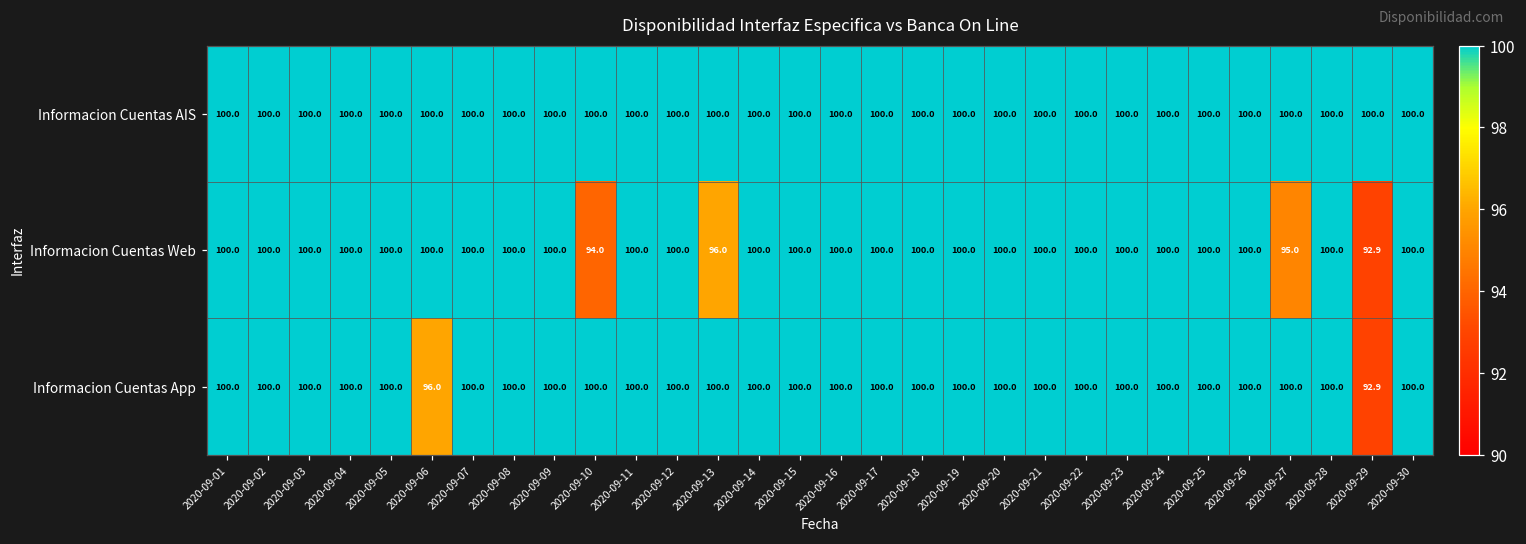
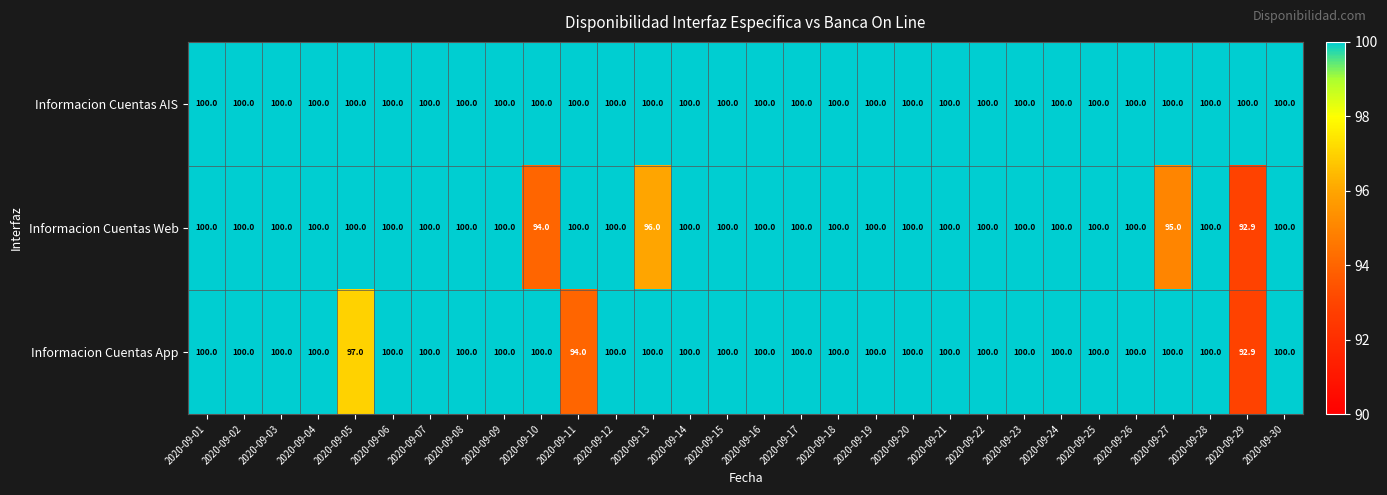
  {
    "Informacion Cuentas AIS": {
      "2020-09-01": 100.0,
      "2020-09-02": 100.0,
      "2020-09-03": 100.0,
      "2020-09-04": 100.0,
      "2020-09-05": 100.0,
      "2020-09-06": 100.0,
      "2020-09-07": 100.0,
      "2020-09-08": 100.0,
      "2020-09-09": 100.0,
      "2020-09-10": 100.0,
      "2020-09-11": 100.0,
      "2020-09-12": 100.0,
      "2020-09-13": 100.0,
      "2020-09-14": 100.0,
      "2020-09-15": 100.0,
      "2020-09-16": 100.0,
      "2020-09-17": 100.0,
      "2020-09-18": 100.0,
      "2020-09-19": 100.0,
      "2020-09-20": 100.0,
      "2020-09-21": 100.0,
      "2020-09-22": 100.0,
      "2020-09-23": 100.0,
      "2020-09-24": 100.0,
      "2020-09-25": 100.0,
      "2020-09-26": 100.0,
      "2020-09-27": 100.0,
      "2020-09-28": 100.0,
      "2020-09-29": 100.0,
      "2020-09-30": 100.0
    },
    "Informacion Cuentas Web": {
      "2020-09-01": 100.0,
      "2020-09-02": 100.0,
      "2020-09-03": 100.0,
      "2020-09-04": 100.0,
      "2020-09-05": 100.0,
      "2020-09-06": 100.0,
      "2020-09-07": 100.0,
      "2020-09-08": 100.0,
      "2020-09-09": 100.0,
      "2020-09-10": 94.0,
      "2020-09-11": 100.0,
      "2020-09-12": 100.0,
      "2020-09-13": 96.0,
      "2020-09-14": 100.0,
      "2020-09-15": 100.0,
      "2020-09-16": 100.0,
      "2020-09-17": 100.0,
      "2020-09-18": 100.0,
      "2020-09-19": 100.0,
      "2020-09-20": 100.0,
      "2020-09-21": 100.0,
      "2020-09-22": 100.0,
      "2020-09-23": 100.0,
      "2020-09-24": 100.0,
      "2020-09-25": 100.0,
      "2020-09-26": 100.0,
      "2020-09-27": 95.0,
      "2020-09-28": 100.0,
      "2020-09-29": 92.9,
      "2020-09-30": 100.0
    },
    "Informacion Cuentas App": {
      "2020-09-01": 100.0,
      "2020-09-02": 100.0,
      "2020-09-03": 100.0,
      "2020-09-04": 100.0,
-     "2020-09-05": 100.0,
-     "2020-09-06": 96.0,
+     "2020-09-05": 97.0,
+     "2020-09-06": 100.0,
      "2020-09-07": 100.0,
      "2020-09-08": 100.0,
      "2020-09-09": 100.0,
      "2020-09-10": 100.0,
-     "2020-09-11": 100.0,
+     "2020-09-11": 94.0,
      "2020-09-12": 100.0,
      "2020-09-13": 100.0,
      "2020-09-14": 100.0,
      "2020-09-15": 100.0,
      "2020-09-16": 100.0,
      "2020-09-17": 100.0,
      "2020-09-18": 100.0,
      "2020-09-19": 100.0,
      "2020-09-20": 100.0,
      "2020-09-21": 100.0,
      "2020-09-22": 100.0,
      "2020-09-23": 100.0,
      "2020-09-24": 100.0,
      "2020-09-25": 100.0,
      "2020-09-26": 100.0,
      "2020-09-27": 100.0,
      "2020-09-28": 100.0,
      "2020-09-29": 92.9,
      "2020-09-30": 100.0
    }
  }
